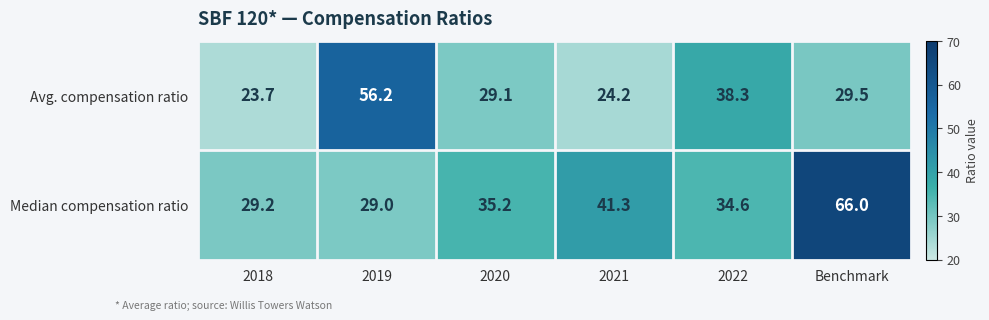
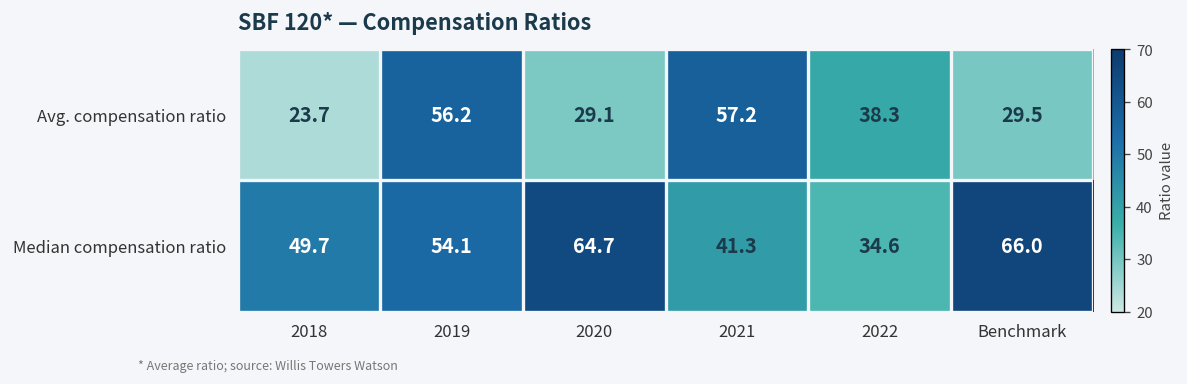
  {
    "Avg. compensation ratio": {
      "2018": 23.7,
      "2019": 56.2,
      "2020": 29.1,
-     "2021": 24.2,
+     "2021": 57.2,
      "2022": 38.3,
      "Benchmark": 29.5
    },
    "Median compensation ratio": {
-     "2018": 29.2,
-     "2019": 29.0,
-     "2020": 35.2,
+     "2018": 49.7,
+     "2019": 54.1,
+     "2020": 64.7,
      "2021": 41.3,
      "2022": 34.6,
      "Benchmark": 66.0
    }
  }
